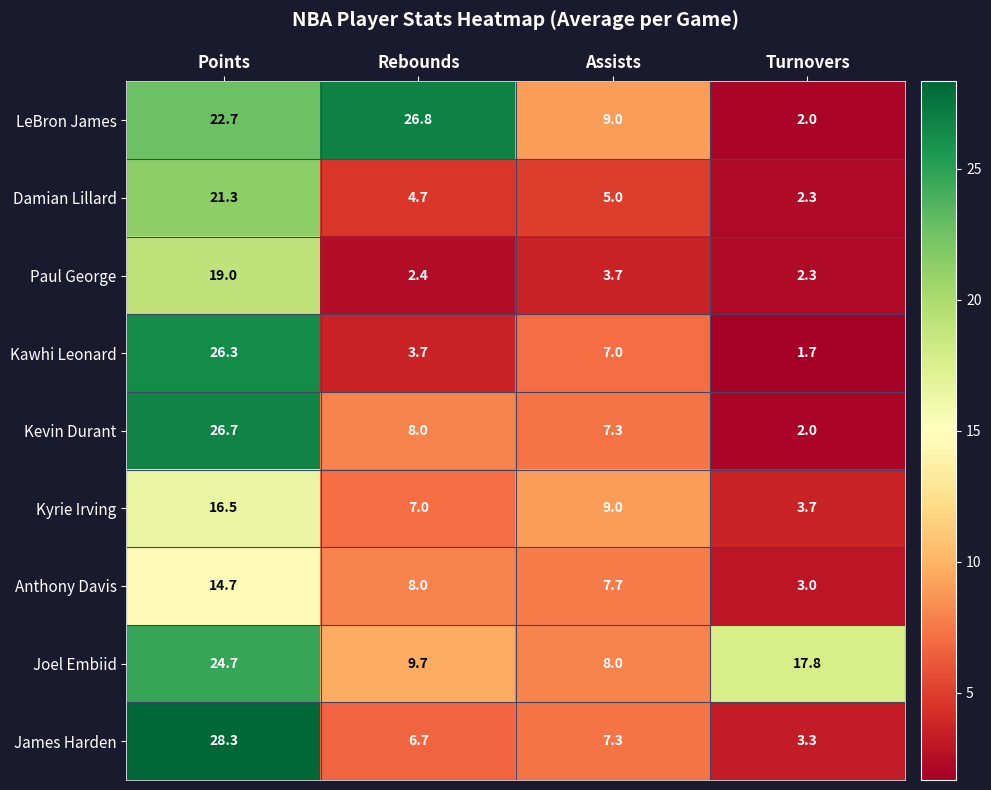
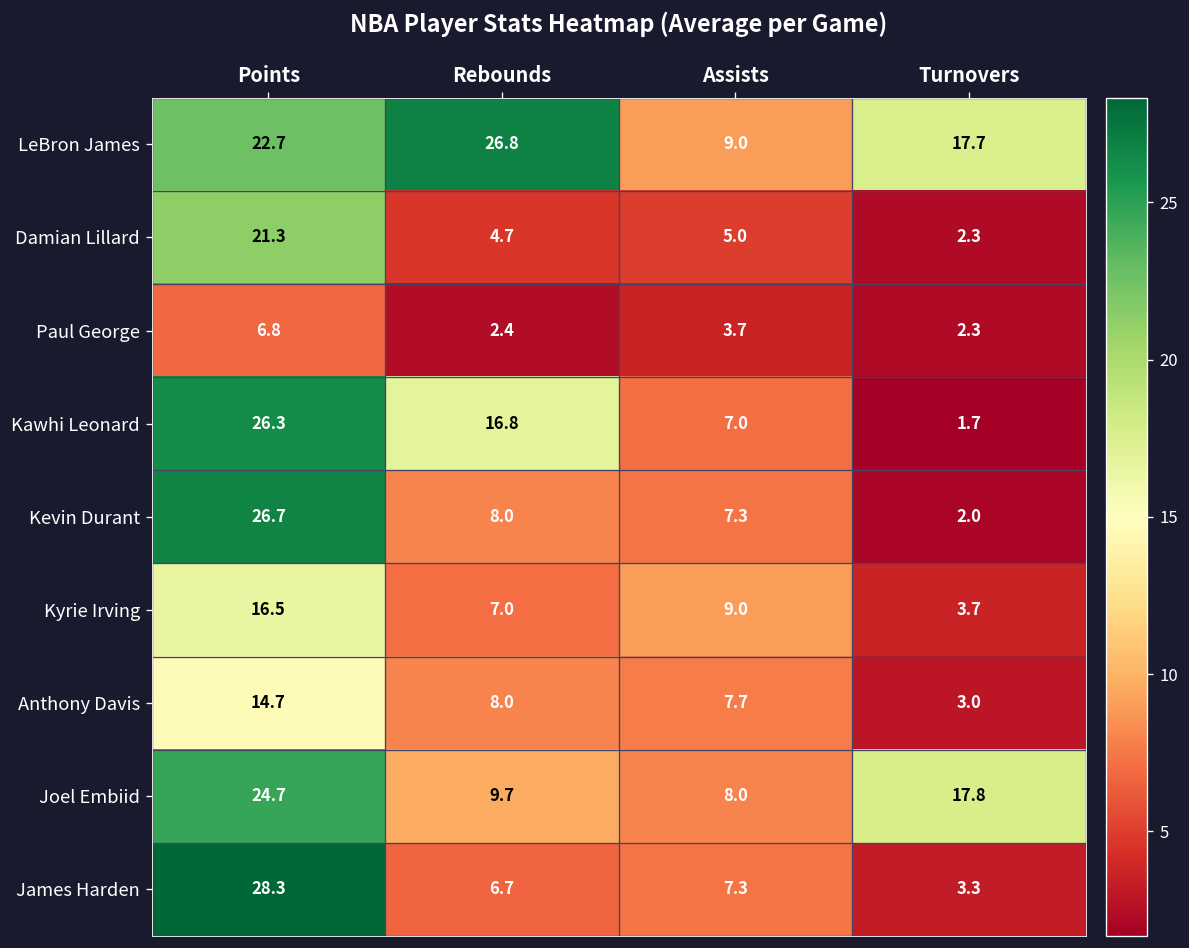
  {
    "LeBron James": {
      "Points": 22.7,
      "Rebounds": 26.8,
      "Assists": 9.0,
-     "Turnovers": 2.0
+     "Turnovers": 17.7
    },
    "Damian Lillard": {
      "Points": 21.3,
      "Rebounds": 4.7,
      "Assists": 5.0,
      "Turnovers": 2.3
    },
    "Paul George": {
-     "Points": 19.0,
+     "Points": 6.8,
      "Rebounds": 2.4,
      "Assists": 3.7,
      "Turnovers": 2.3
    },
    "Kawhi Leonard": {
      "Points": 26.3,
-     "Rebounds": 3.7,
+     "Rebounds": 16.8,
      "Assists": 7.0,
      "Turnovers": 1.7
    },
    "Kevin Durant": {
      "Points": 26.7,
      "Rebounds": 8.0,
      "Assists": 7.3,
      "Turnovers": 2.0
    },
    "Kyrie Irving": {
      "Points": 16.5,
      "Rebounds": 7.0,
      "Assists": 9.0,
      "Turnovers": 3.7
    },
    "Anthony Davis": {
      "Points": 14.7,
      "Rebounds": 8.0,
      "Assists": 7.7,
      "Turnovers": 3.0
    },
    "Joel Embiid": {
      "Points": 24.7,
      "Rebounds": 9.7,
      "Assists": 8.0,
      "Turnovers": 17.8
    },
    "James Harden": {
      "Points": 28.3,
      "Rebounds": 6.7,
      "Assists": 7.3,
      "Turnovers": 3.3
    }
  }
